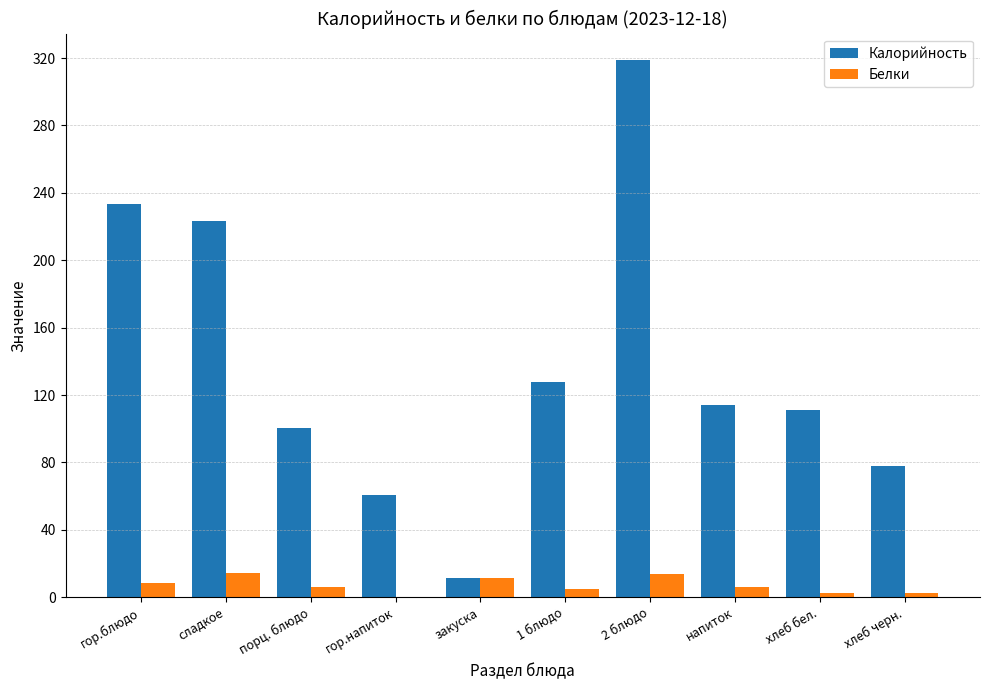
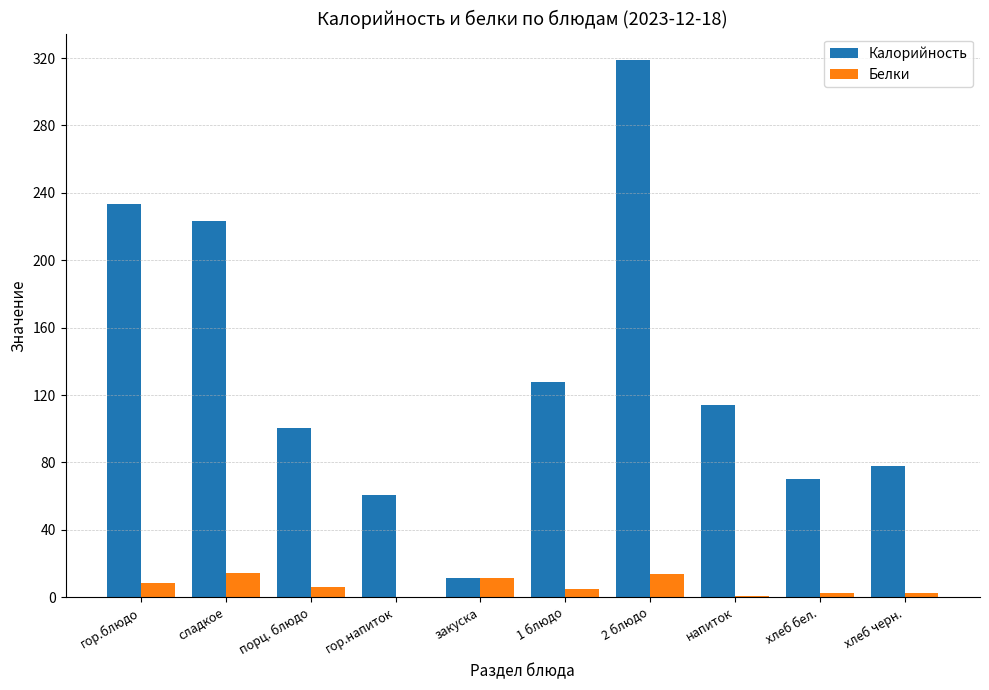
  {
    "Калорийность": {
      "гор.блюдо": 233,
      "сладкое": 223,
      "порц. блюдо": 100,
      "гор.напиток": 61,
      "закуска": 12,
      "1 блюдо": 128,
      "2 блюдо": 319,
      "напиток": 114,
-     "хлеб бел.": 111,
+     "хлеб бел.": 70,
      "хлеб черн.": 78
    },
    "Белки": {
      "гор.блюдо": 8,
      "сладкое": 14,
      "порц. блюдо": 6,
      "закуска": 12,
      "1 блюдо": 5,
      "2 блюдо": 14,
-     "напиток": 6,
+     "напиток": 1,
      "хлеб бел.": 2,
      "хлеб черн.": 3
    }
  }
